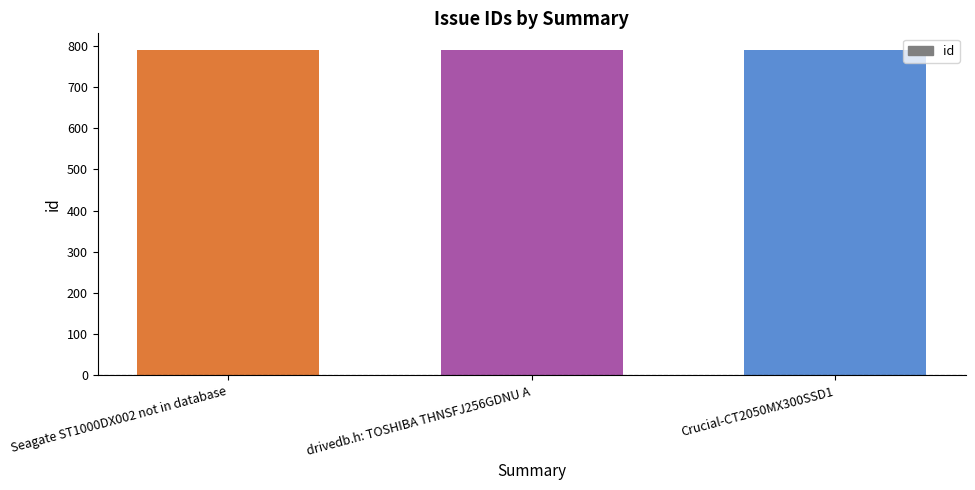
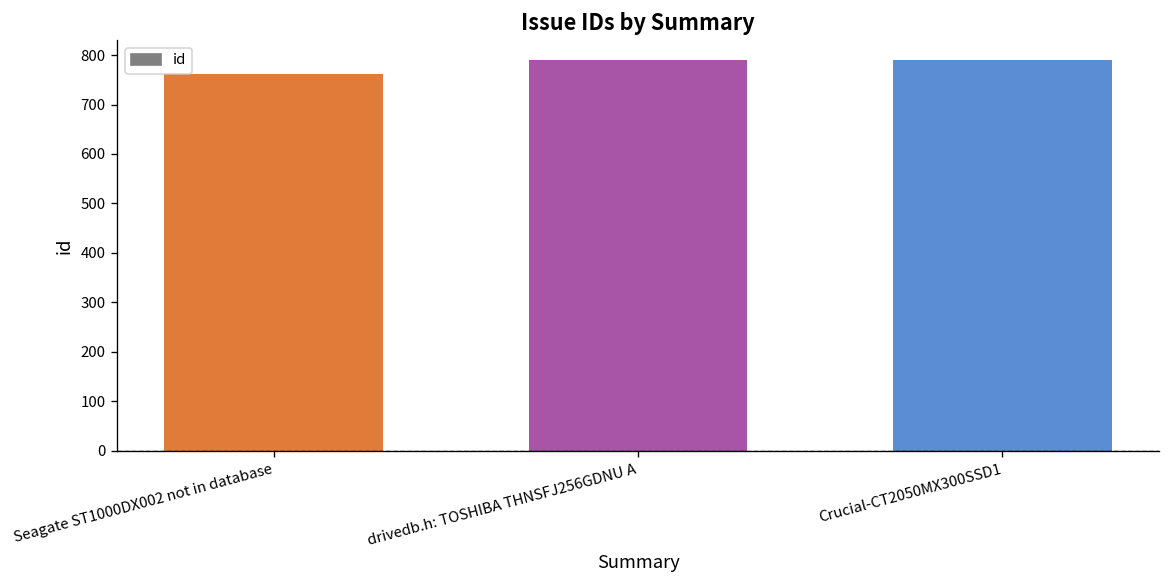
  {
-   "Seagate ST1000DX002 not in database": 790,
+   "Seagate ST1000DX002 not in database": 760,
    "drivedb.h: TOSHIBA THNSFJ256GDNU A": 790,
    "Crucial-CT2050MX300SSD1": 790
  }
